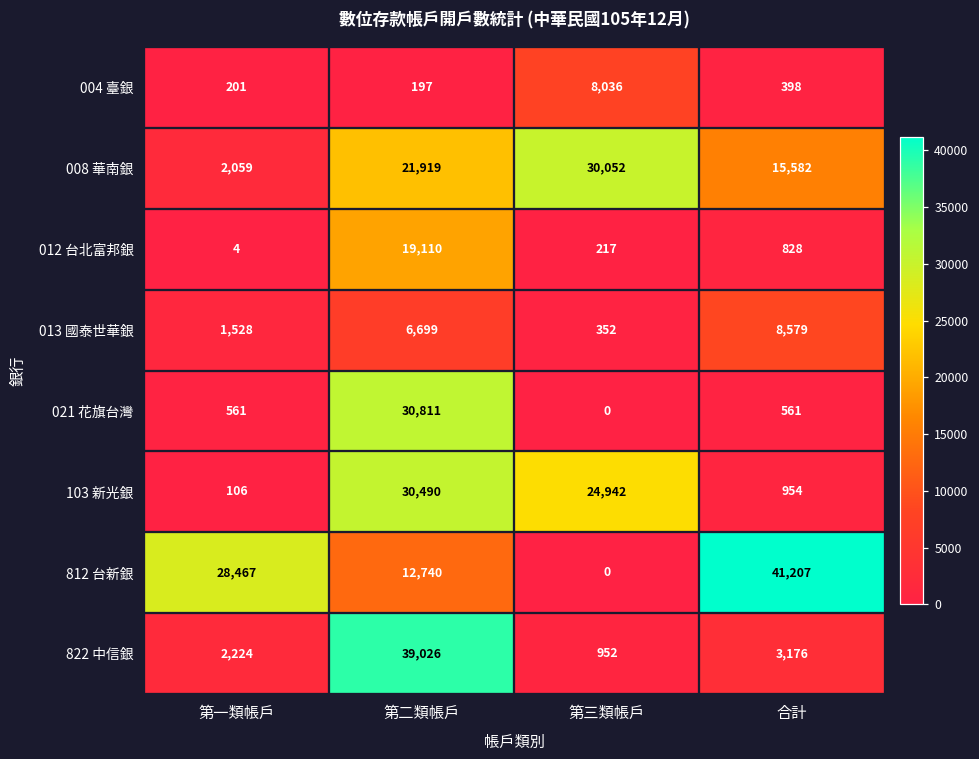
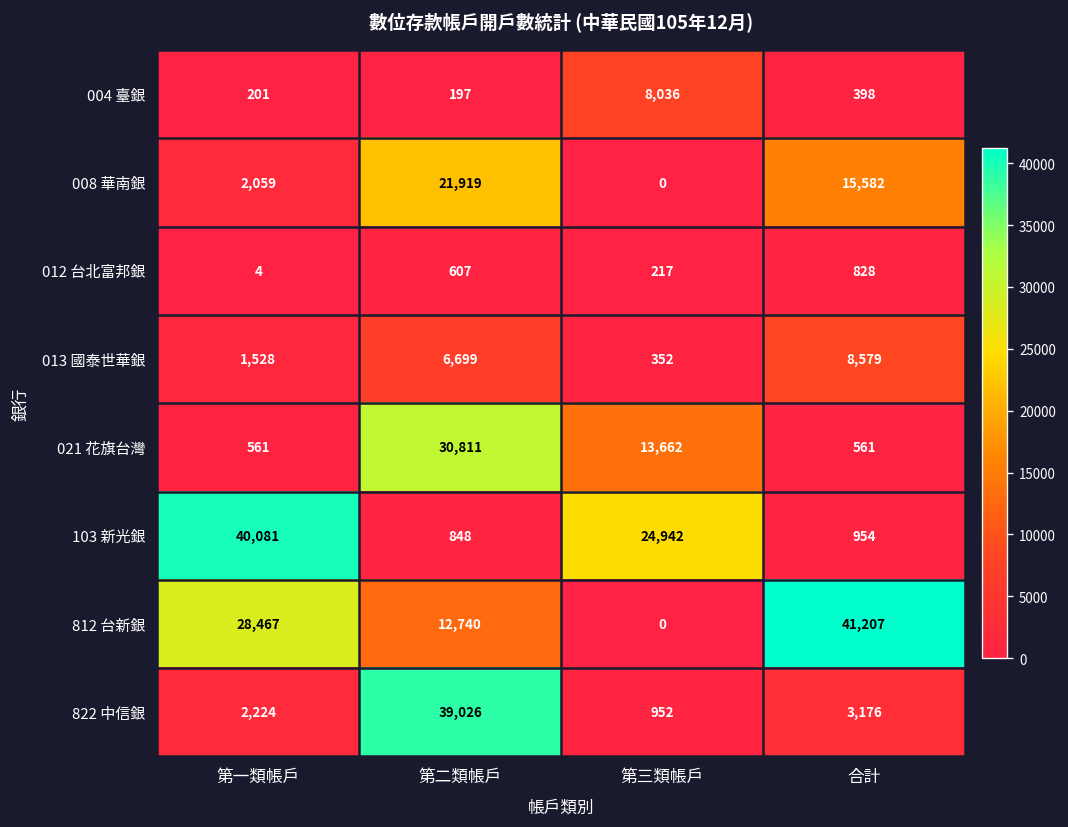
  {
    "004 臺銀": {
      "第一類帳戶": "201",
      "第二類帳戶": "197",
      "第三類帳戶": "8,036",
      "合計": "398"
    },
    "008 華南銀": {
      "第一類帳戶": "2,059",
      "第二類帳戶": "21,919",
-     "第三類帳戶": "30,052",
+     "第三類帳戶": "0",
      "合計": "15,582"
    },
    "012 台北富邦銀": {
      "第一類帳戶": "4",
-     "第二類帳戶": "19,110",
+     "第二類帳戶": "607",
      "第三類帳戶": "217",
      "合計": "828"
    },
    "013 國泰世華銀": {
      "第一類帳戶": "1,528",
      "第二類帳戶": "6,699",
      "第三類帳戶": "352",
      "合計": "8,579"
    },
    "021 花旗台灣": {
      "第一類帳戶": "561",
      "第二類帳戶": "30,811",
-     "第三類帳戶": "0",
+     "第三類帳戶": "13,662",
      "合計": "561"
    },
    "103 新光銀": {
-     "第一類帳戶": "106",
-     "第二類帳戶": "30,490",
+     "第一類帳戶": "40,081",
+     "第二類帳戶": "848",
      "第三類帳戶": "24,942",
      "合計": "954"
    },
    "812 台新銀": {
      "第一類帳戶": "28,467",
      "第二類帳戶": "12,740",
      "第三類帳戶": "0",
      "合計": "41,207"
    },
    "822 中信銀": {
      "第一類帳戶": "2,224",
      "第二類帳戶": "39,026",
      "第三類帳戶": "952",
      "合計": "3,176"
    }
  }
